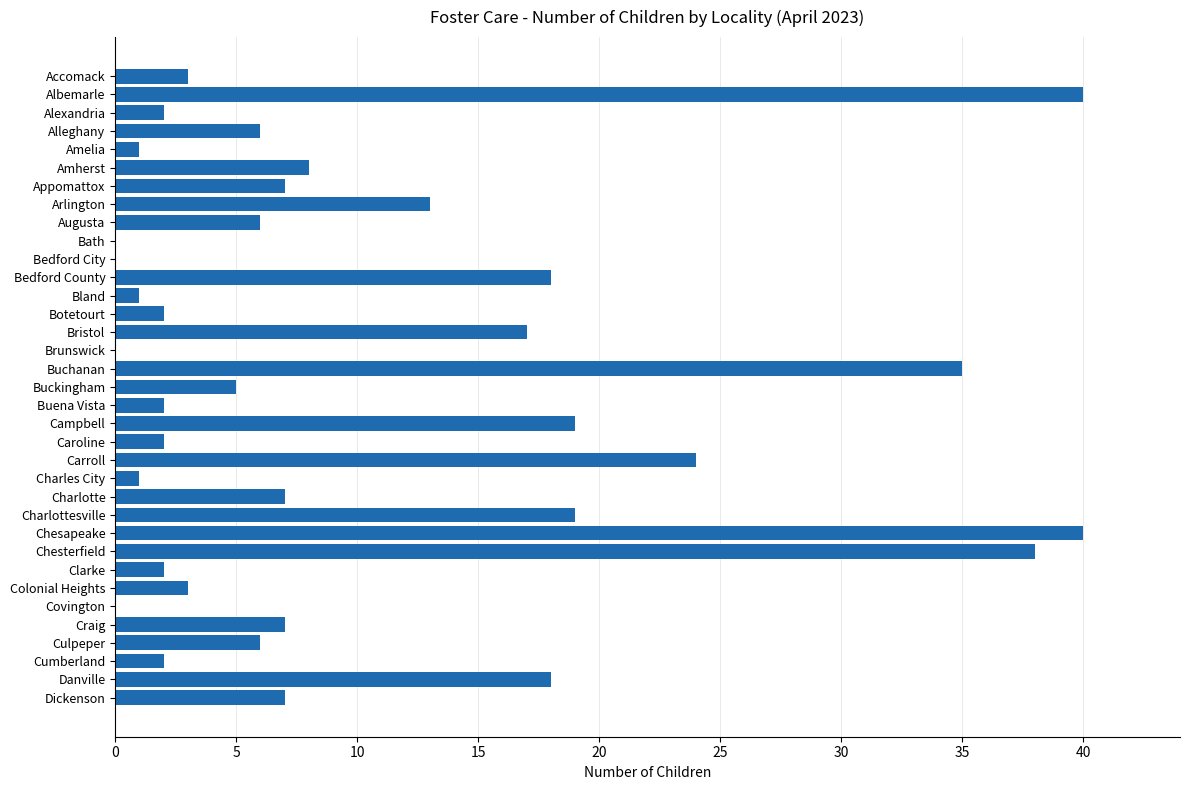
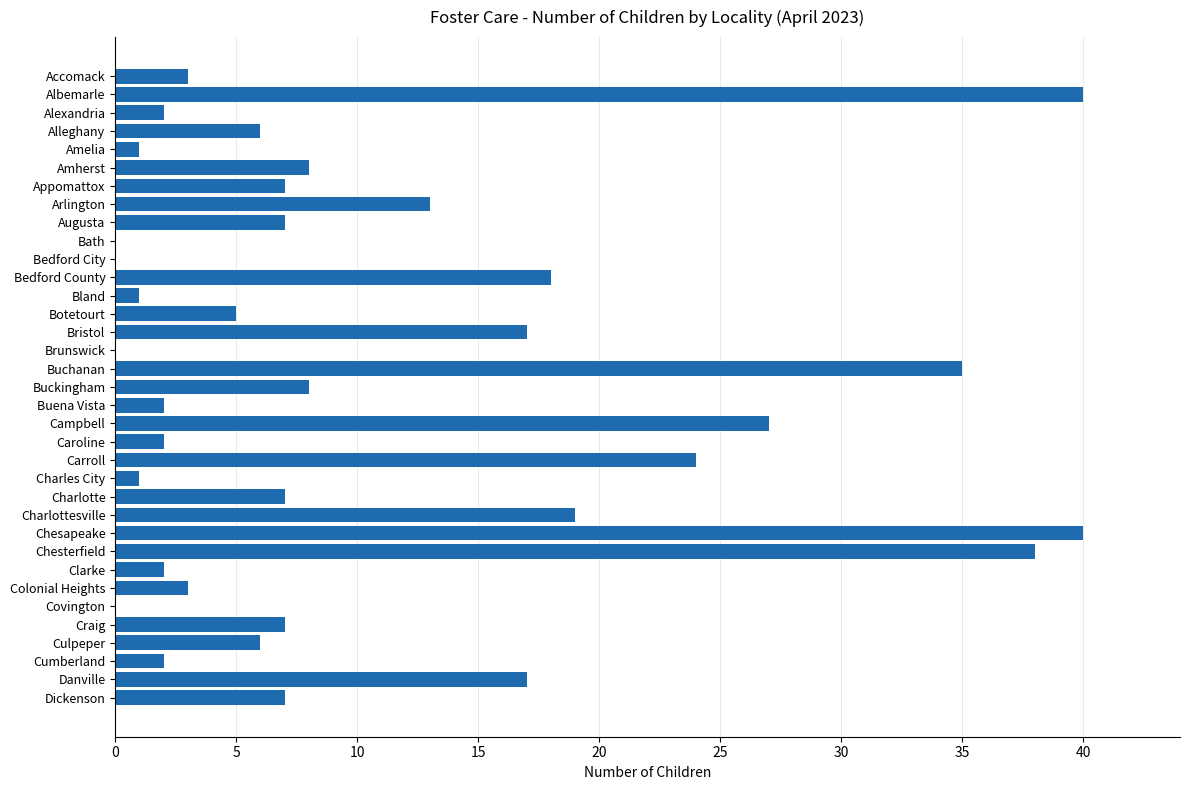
  {
    "Accomack": 3,
    "Albemarle": 40,
    "Alexandria": 2,
    "Alleghany": 6,
    "Amelia": 1,
    "Amherst": 8,
    "Appomattox": 7,
    "Arlington": 13,
-   "Augusta": 6,
+   "Augusta": 7,
    "Bath": 0,
    "Bedford City": 0,
    "Bedford County": 18,
    "Bland": 1,
-   "Botetourt": 2,
+   "Botetourt": 5,
    "Bristol": 17,
    "Brunswick": 0,
    "Buchanan": 35,
-   "Buckingham": 5,
+   "Buckingham": 8,
    "Buena Vista": 2,
-   "Campbell": 19,
+   "Campbell": 27,
    "Caroline": 2,
    "Carroll": 24,
    "Charles City": 1,
    "Charlotte": 7,
    "Charlottesville": 19,
    "Chesapeake": 40,
    "Chesterfield": 38,
    "Clarke": 2,
    "Colonial Heights": 3,
    "Covington": 0,
    "Craig": 7,
    "Culpeper": 6,
    "Cumberland": 2,
-   "Danville": 18,
+   "Danville": 17,
    "Dickenson": 7
  }
